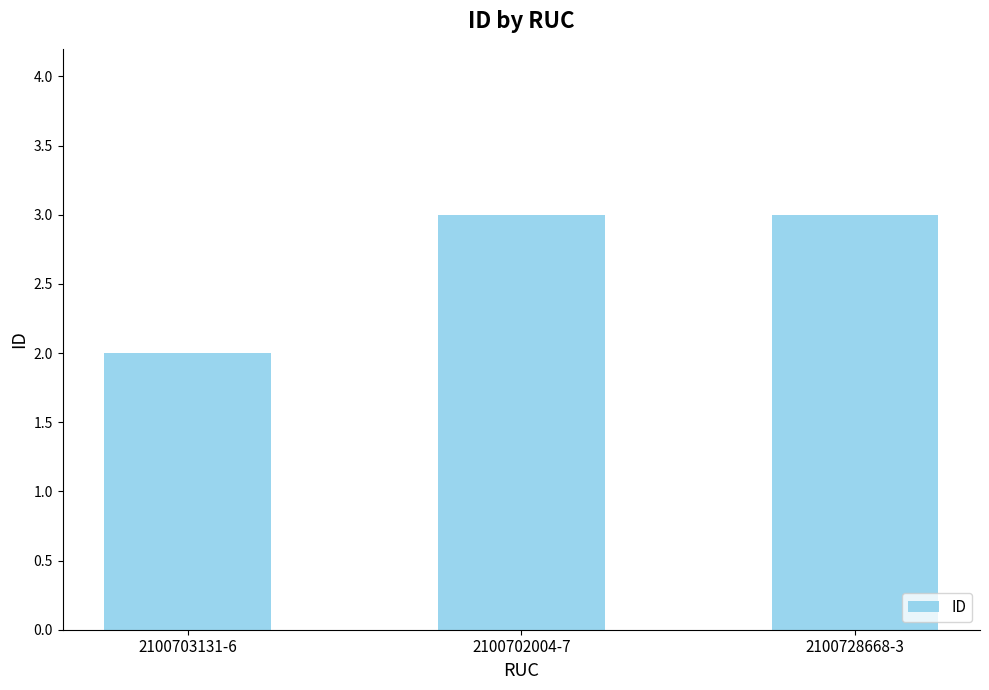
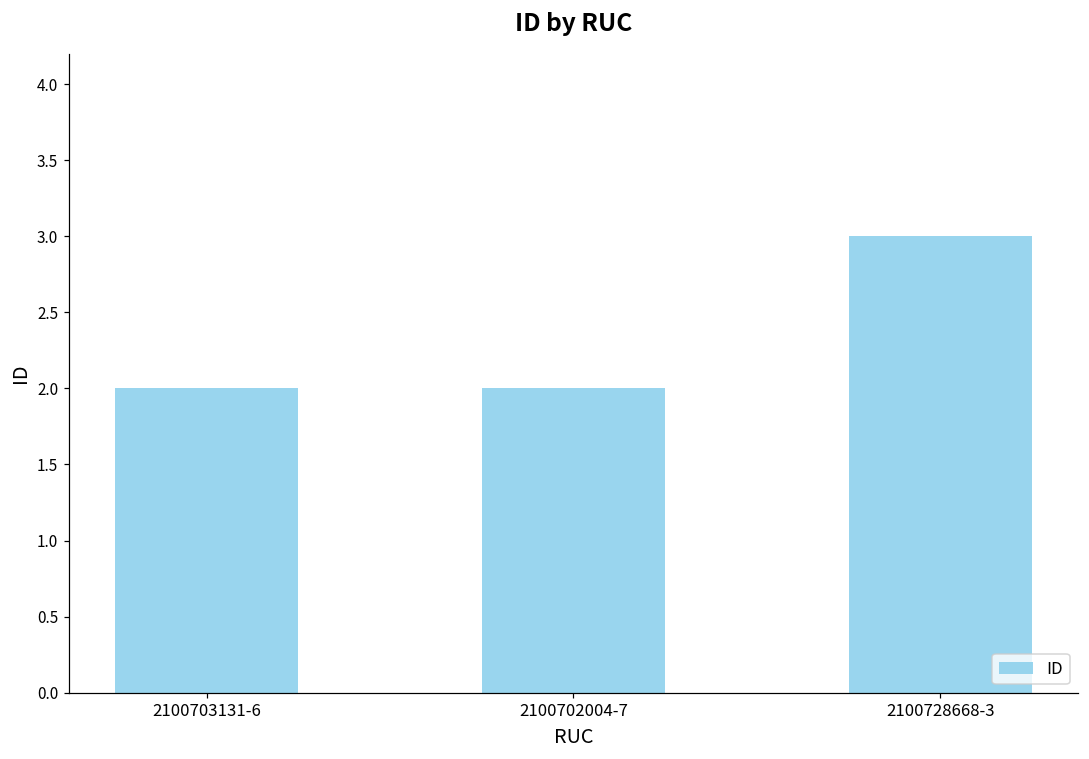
  {
    "2100703131-6": 2,
-   "2100702004-7": 3,
+   "2100702004-7": 2,
    "2100728668-3": 3
  }
